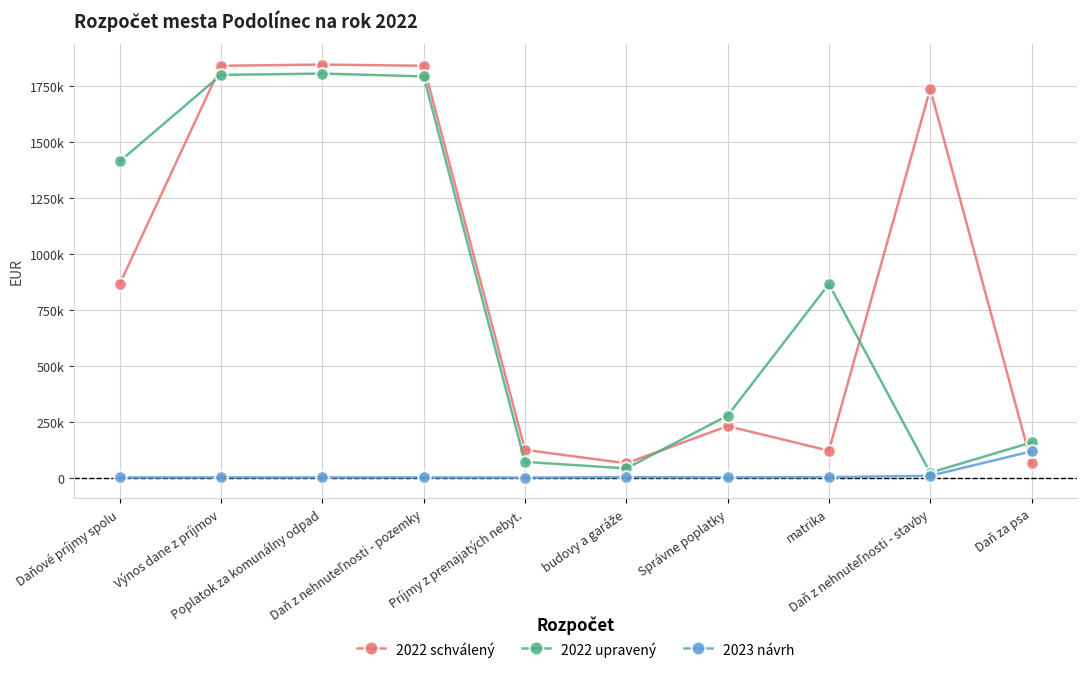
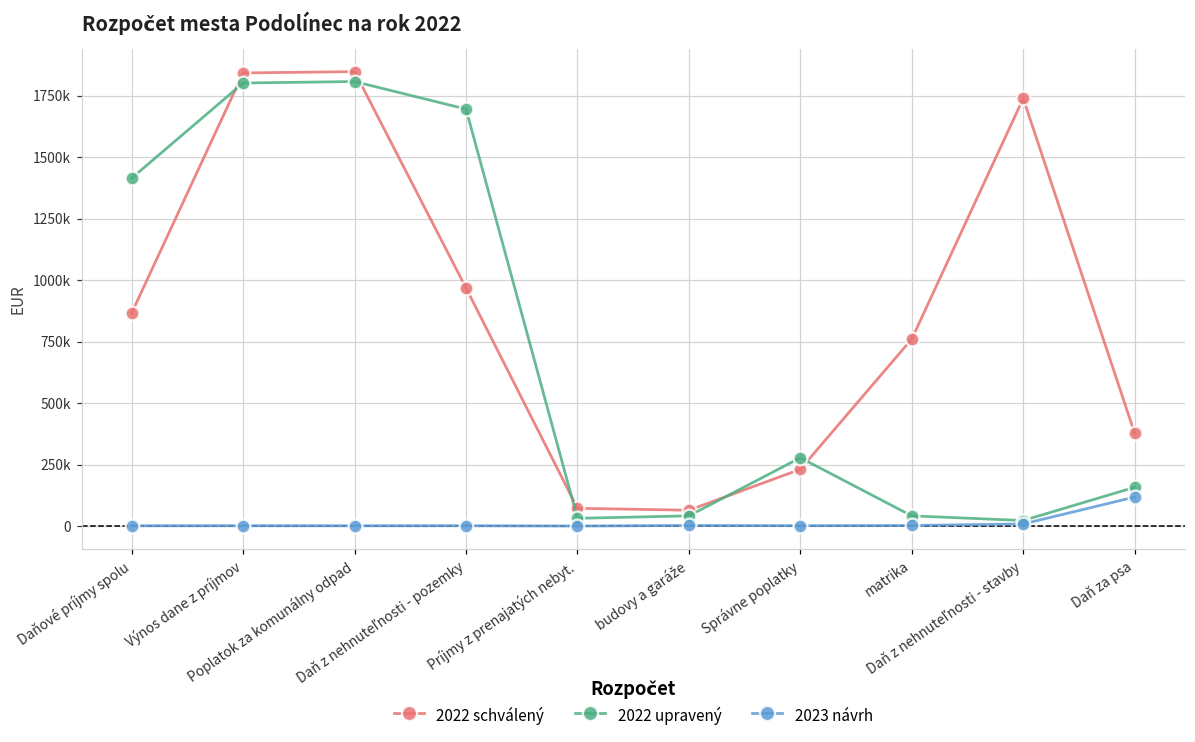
  {
    "2022 schválený": {
      "Daňové príjmy spolu": 870000,
      "Výnos dane z príjmov": 1840000,
      "Poplatok za komunálny odpad": 1850000,
-     "Daň z nehnuteľnosti - pozemky": 1840000,
-     "Príjmy z prenajatých nebyt.": 130000,
+     "Daň z nehnuteľnosti - pozemky": 970000,
+     "Príjmy z prenajatých nebyt.": 70000,
      "budovy a garáže": 60000,
      "Správne poplatky": 230000,
-     "matrika": 120000,
+     "matrika": 760000,
      "Daň z nehnuteľnosti - stavby": 1740000,
-     "Daň za psa": 70000
+     "Daň za psa": 380000
    },
    "2022 upravený": {
      "Daňové príjmy spolu": 1410000,
      "Výnos dane z príjmov": 1800000,
      "Poplatok za komunálny odpad": 1810000,
-     "Daň z nehnuteľnosti - pozemky": 1790000,
-     "Príjmy z prenajatých nebyt.": 70000,
+     "Daň z nehnuteľnosti - pozemky": 1700000,
+     "Príjmy z prenajatých nebyt.": 30000,
      "budovy a garáže": 40000,
      "Správne poplatky": 280000,
-     "matrika": 870000,
+     "matrika": 40000,
      "Daň z nehnuteľnosti - stavby": 20000,
      "Daň za psa": 160000
    },
    "2023 návrh": {
      "Daňové príjmy spolu": 0,
      "Výnos dane z príjmov": 0,
      "Poplatok za komunálny odpad": 0,
      "Daň z nehnuteľnosti - pozemky": 0,
      "Príjmy z prenajatých nebyt.": 0,
      "budovy a garáže": 0,
      "Správne poplatky": 0,
      "matrika": 0,
      "Daň z nehnuteľnosti - stavby": 10000,
      "Daň za psa": 120000
    }
  }
